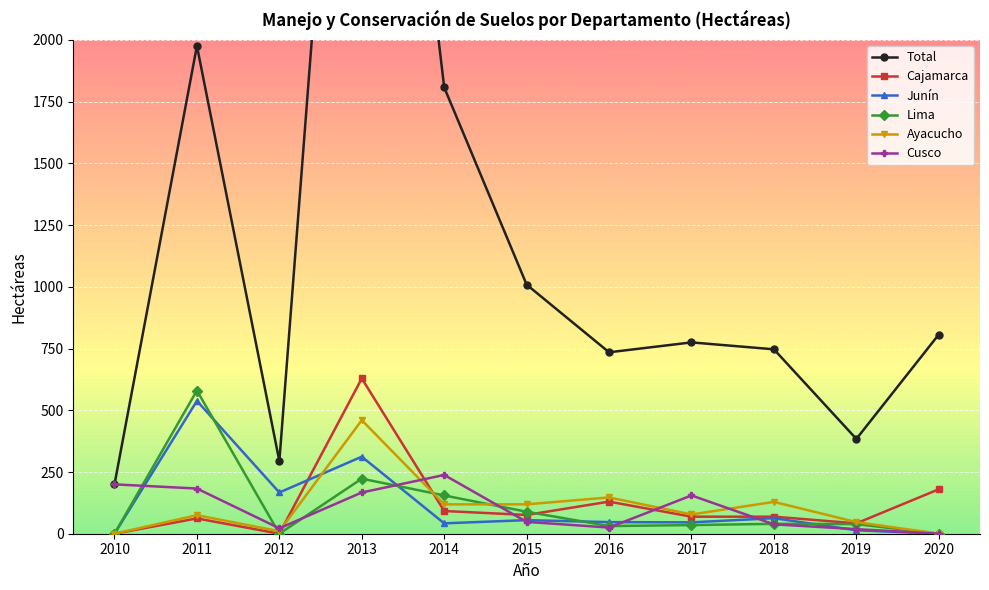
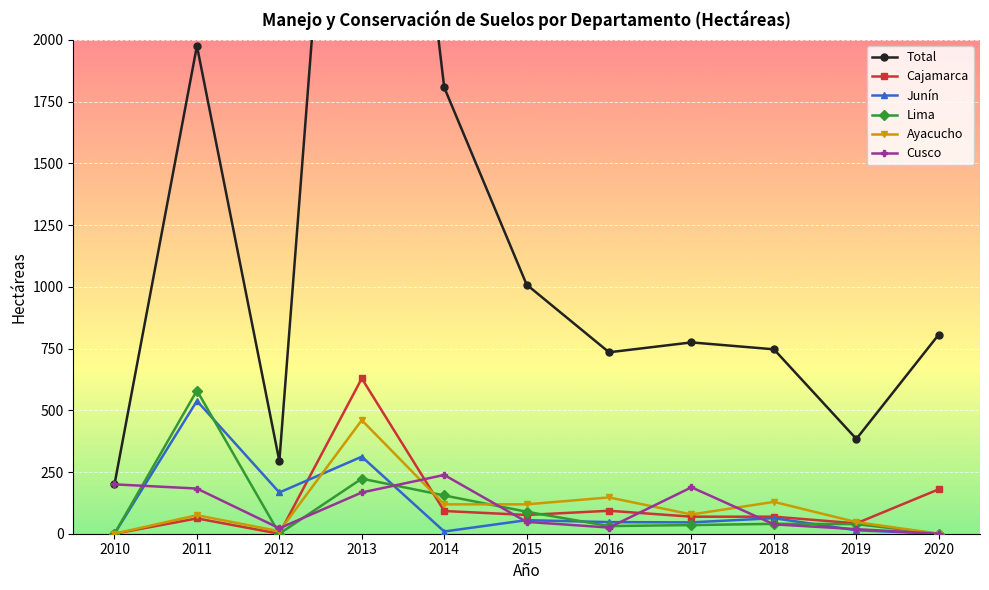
  {
    "Total": {
      "2011": 1980,
      "2012": 290,
      "2014": 1810,
      "2015": 1010,
      "2016": 740,
      "2017": 780,
      "2018": 750,
      "2019": 380,
      "2020": 810
    },
    "Cajamarca": {
      "2011": 60,
      "2013": 630,
      "2014": 90,
      "2015": 80,
-     "2016": 130,
+     "2016": 90,
      "2020": 180
    },
    "Junín": {
      "2011": 540,
      "2012": 170,
      "2013": 310,
-     "2014": 40,
+     "2014": 10,
      "2016": 50,
      "2017": 50
    },
    "Lima": {
      "2011": 580,
      "2013": 220,
      "2014": 160,
      "2015": 90,
      "2017": 40
    },
    "Ayacucho": {
      "2011": 80,
      "2013": 460,
      "2014": 120,
      "2015": 120,
      "2016": 150,
      "2018": 130
    },
    "Cusco": {
      "2011": 180,
      "2012": 20,
      "2013": 170,
      "2014": 240,
-     "2017": 160
+     "2017": 190
    }
  }
